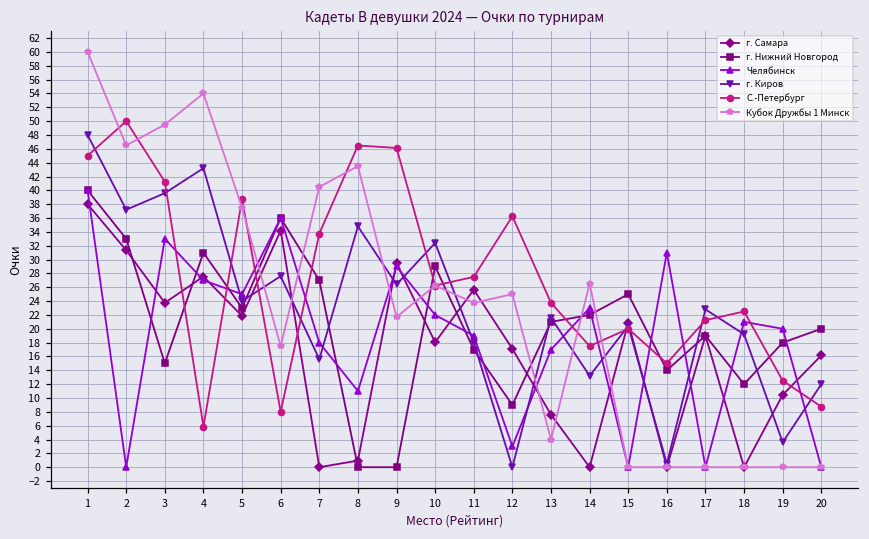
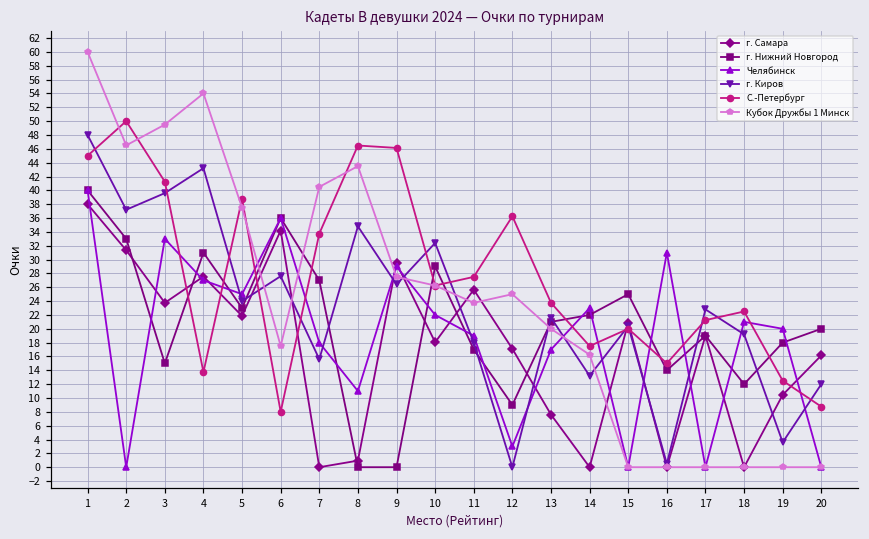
  {
    "С.-Петербург": {
      "1": 45,
      "2": 50,
      "3": 41,
-     "4": 6,
+     "4": 14,
      "5": 39,
      "6": 8,
      "7": 34,
      "8": 46,
      "9": 46,
      "11": 28,
      "12": 36,
      "13": 24,
      "14": 18,
      "16": 15,
      "17": 21,
      "18": 23,
      "19": 13,
      "20": 9
    },
    "Кубок Дружбы 1 Минск": {
      "1": 60,
      "2": 47,
      "3": 50,
      "4": 54,
      "5": 38,
      "6": 18,
      "7": 41,
      "8": 44,
-     "9": 22,
+     "9": 28,
      "11": 24,
      "12": 25,
-     "13": 4,
-     "14": 27,
+     "13": 20,
+     "14": 16,
      "19": 0
    }
  }
